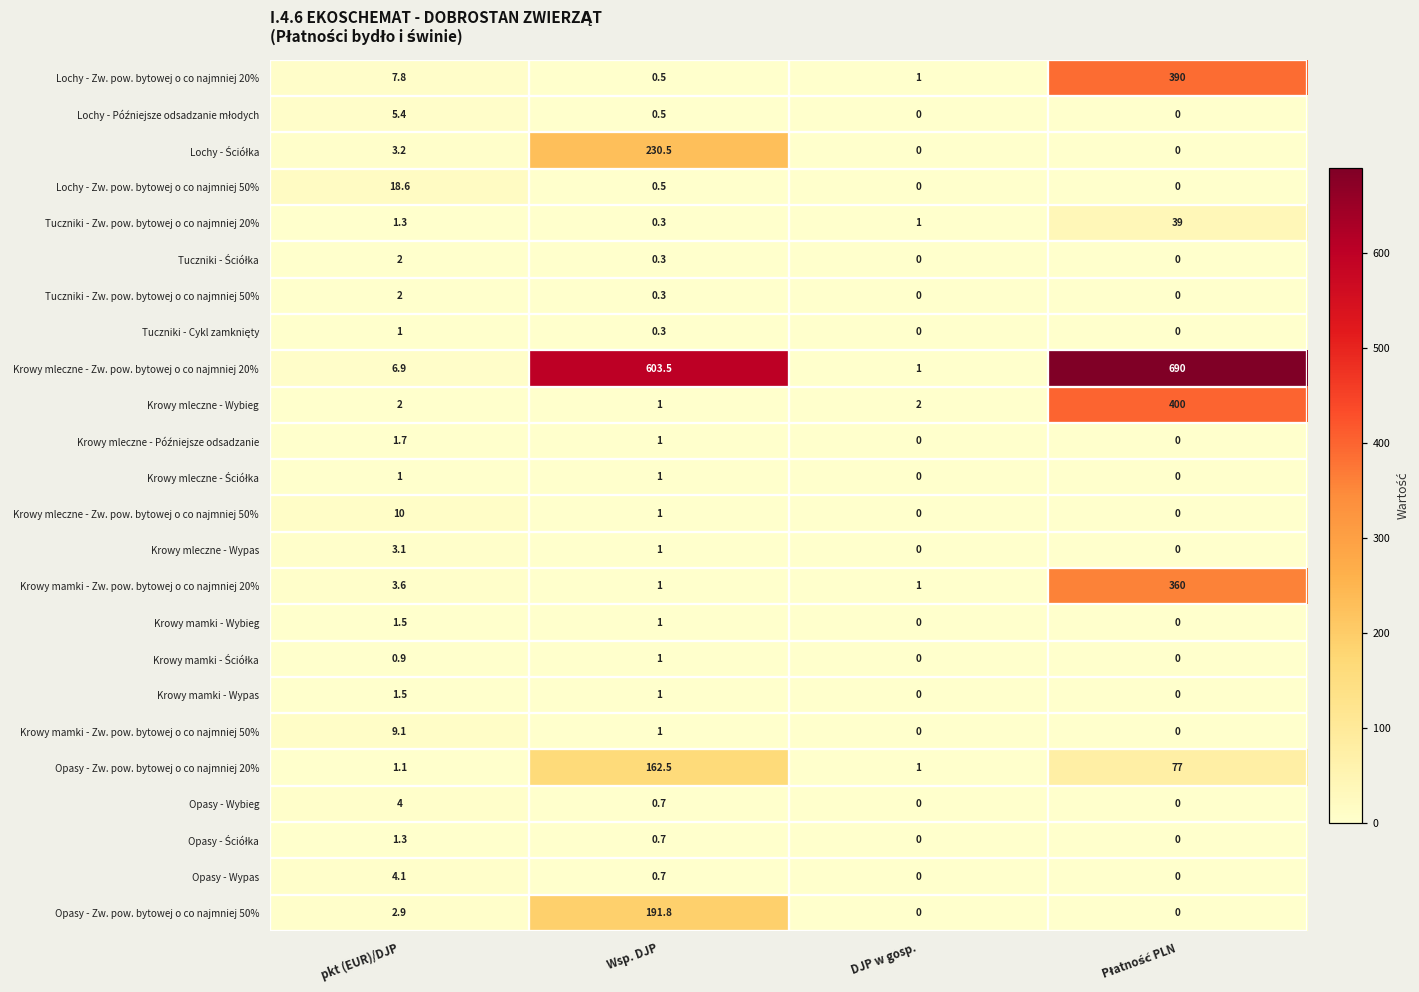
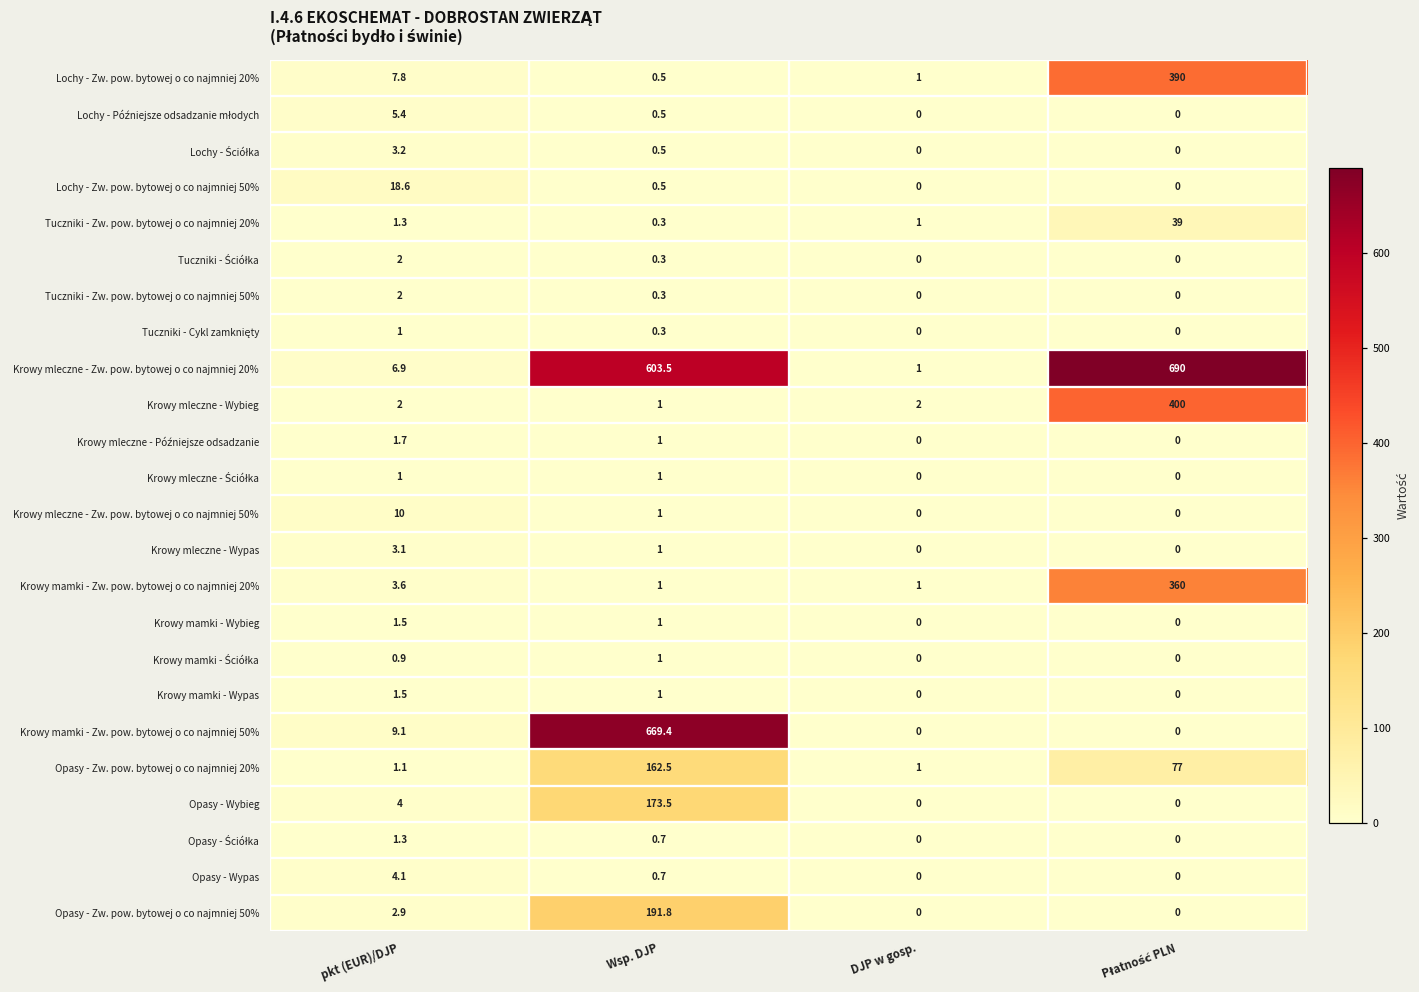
  {
    "Lochy - Zw. pow. bytowej o co najmniej 20%": {
      "pkt (EUR)/DJP": 7.8,
      "Wsp. DJP": 0.5,
      "DJP w gosp.": 1,
      "Płatność PLN": 390
    },
    "Lochy - Późniejsze odsadzanie młodych": {
      "pkt (EUR)/DJP": 5.4,
      "Wsp. DJP": 0.5,
      "DJP w gosp.": 0,
      "Płatność PLN": 0
    },
    "Lochy - Ściółka": {
      "pkt (EUR)/DJP": 3.2,
-     "Wsp. DJP": 230.5,
+     "Wsp. DJP": 0.5,
      "DJP w gosp.": 0,
      "Płatność PLN": 0
    },
    "Lochy - Zw. pow. bytowej o co najmniej 50%": {
      "pkt (EUR)/DJP": 18.6,
      "Wsp. DJP": 0.5,
      "DJP w gosp.": 0,
      "Płatność PLN": 0
    },
    "Tuczniki - Zw. pow. bytowej o co najmniej 20%": {
      "pkt (EUR)/DJP": 1.3,
      "Wsp. DJP": 0.3,
      "DJP w gosp.": 1,
      "Płatność PLN": 39
    },
    "Tuczniki - Ściółka": {
      "pkt (EUR)/DJP": 2,
      "Wsp. DJP": 0.3,
      "DJP w gosp.": 0,
      "Płatność PLN": 0
    },
    "Tuczniki - Zw. pow. bytowej o co najmniej 50%": {
      "pkt (EUR)/DJP": 2,
      "Wsp. DJP": 0.3,
      "DJP w gosp.": 0,
      "Płatność PLN": 0
    },
    "Tuczniki - Cykl zamknięty": {
      "pkt (EUR)/DJP": 1,
      "Wsp. DJP": 0.3,
      "DJP w gosp.": 0,
      "Płatność PLN": 0
    },
    "Krowy mleczne - Zw. pow. bytowej o co najmniej 20%": {
      "pkt (EUR)/DJP": 6.9,
      "Wsp. DJP": 603.5,
      "DJP w gosp.": 1,
      "Płatność PLN": 690
    },
    "Krowy mleczne - Wybieg": {
      "pkt (EUR)/DJP": 2,
      "Wsp. DJP": 1,
      "DJP w gosp.": 2,
      "Płatność PLN": 400
    },
    "Krowy mleczne - Późniejsze odsadzanie": {
      "pkt (EUR)/DJP": 1.7,
      "Wsp. DJP": 1,
      "DJP w gosp.": 0,
      "Płatność PLN": 0
    },
    "Krowy mleczne - Ściółka": {
      "pkt (EUR)/DJP": 1,
      "Wsp. DJP": 1,
      "DJP w gosp.": 0,
      "Płatność PLN": 0
    },
    "Krowy mleczne - Zw. pow. bytowej o co najmniej 50%": {
      "pkt (EUR)/DJP": 10,
      "Wsp. DJP": 1,
      "DJP w gosp.": 0,
      "Płatność PLN": 0
    },
    "Krowy mleczne - Wypas": {
      "pkt (EUR)/DJP": 3.1,
      "Wsp. DJP": 1,
      "DJP w gosp.": 0,
      "Płatność PLN": 0
    },
    "Krowy mamki - Zw. pow. bytowej o co najmniej 20%": {
      "pkt (EUR)/DJP": 3.6,
      "Wsp. DJP": 1,
      "DJP w gosp.": 1,
      "Płatność PLN": 360
    },
    "Krowy mamki - Wybieg": {
      "pkt (EUR)/DJP": 1.5,
      "Wsp. DJP": 1,
      "DJP w gosp.": 0,
      "Płatność PLN": 0
    },
    "Krowy mamki - Ściółka": {
      "pkt (EUR)/DJP": 0.9,
      "Wsp. DJP": 1,
      "DJP w gosp.": 0,
      "Płatność PLN": 0
    },
    "Krowy mamki - Wypas": {
      "pkt (EUR)/DJP": 1.5,
      "Wsp. DJP": 1,
      "DJP w gosp.": 0,
      "Płatność PLN": 0
    },
    "Krowy mamki - Zw. pow. bytowej o co najmniej 50%": {
      "pkt (EUR)/DJP": 9.1,
-     "Wsp. DJP": 1,
+     "Wsp. DJP": 669.4,
      "DJP w gosp.": 0,
      "Płatność PLN": 0
    },
    "Opasy - Zw. pow. bytowej o co najmniej 20%": {
      "pkt (EUR)/DJP": 1.1,
      "Wsp. DJP": 162.5,
      "DJP w gosp.": 1,
      "Płatność PLN": 77
    },
    "Opasy - Wybieg": {
      "pkt (EUR)/DJP": 4,
-     "Wsp. DJP": 0.7,
+     "Wsp. DJP": 173.5,
      "DJP w gosp.": 0,
      "Płatność PLN": 0
    },
    "Opasy - Ściółka": {
      "pkt (EUR)/DJP": 1.3,
      "Wsp. DJP": 0.7,
      "DJP w gosp.": 0,
      "Płatność PLN": 0
    },
    "Opasy - Wypas": {
      "pkt (EUR)/DJP": 4.1,
      "Wsp. DJP": 0.7,
      "DJP w gosp.": 0,
      "Płatność PLN": 0
    },
    "Opasy - Zw. pow. bytowej o co najmniej 50%": {
      "pkt (EUR)/DJP": 2.9,
      "Wsp. DJP": 191.8,
      "DJP w gosp.": 0,
      "Płatność PLN": 0
    }
  }
